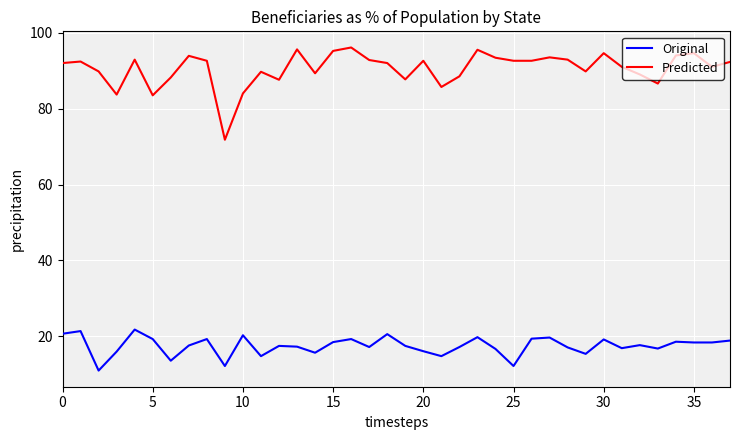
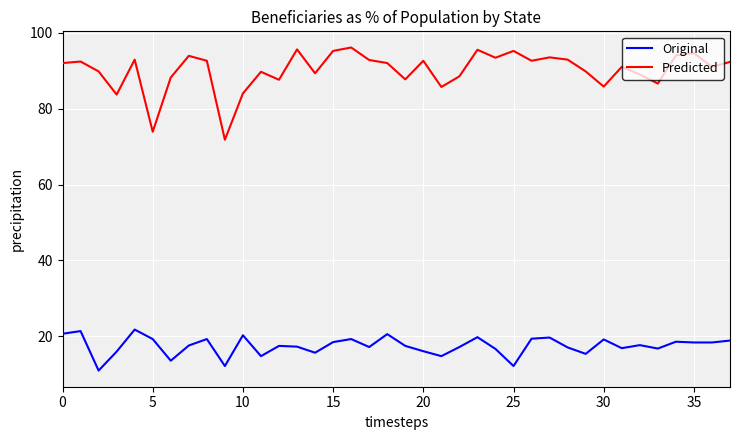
  {
    "Original": {
      "0": 21,
      "5": 19,
      "10": 20,
      "15": 19,
      "20": 16,
      "25": 12,
      "30": 19,
      "35": 18
    },
    "Predicted": {
      "0": 92,
-     "5": 84,
+     "5": 74,
      "10": 84,
      "15": 95,
      "20": 93,
-     "25": 93,
-     "30": 95
+     "25": 95,
+     "30": 86
    }
  }
